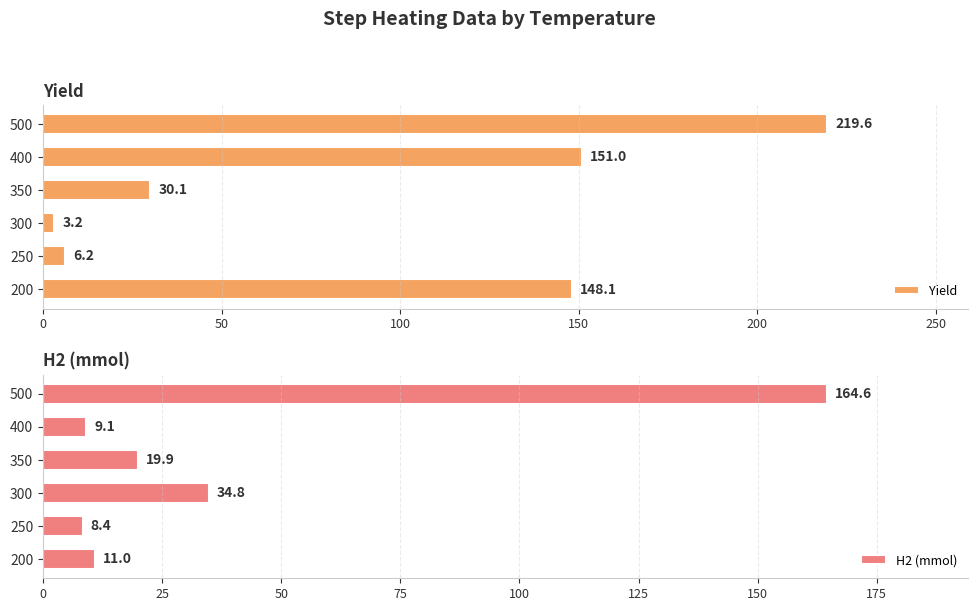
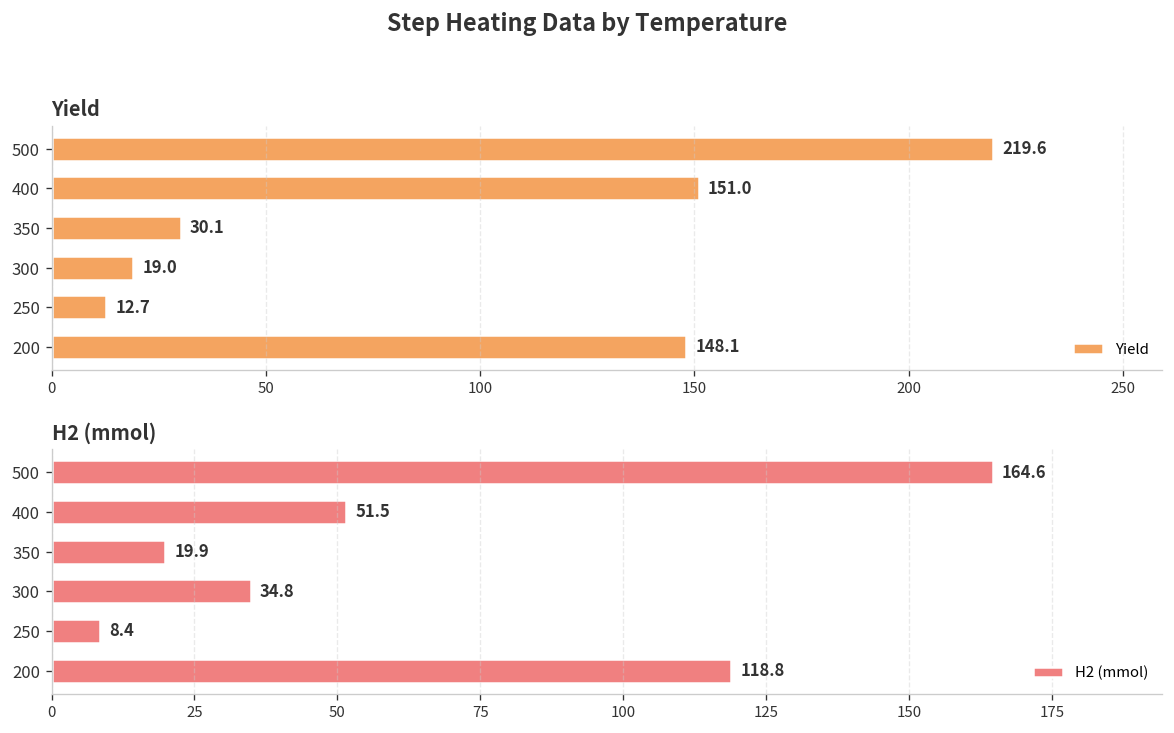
  {
    "Yield": {
      "500": 219.6,
      "400": 151.0,
      "350": 30.1,
-     "300": 3.2,
-     "250": 6.2,
+     "300": 19.0,
+     "250": 12.7,
      "200": 148.1
    },
    "H2 (mmol)": {
      "500": 164.6,
-     "400": 9.1,
+     "400": 51.5,
      "350": 19.9,
      "300": 34.8,
      "250": 8.4,
-     "200": 11.0
+     "200": 118.8
    }
  }
